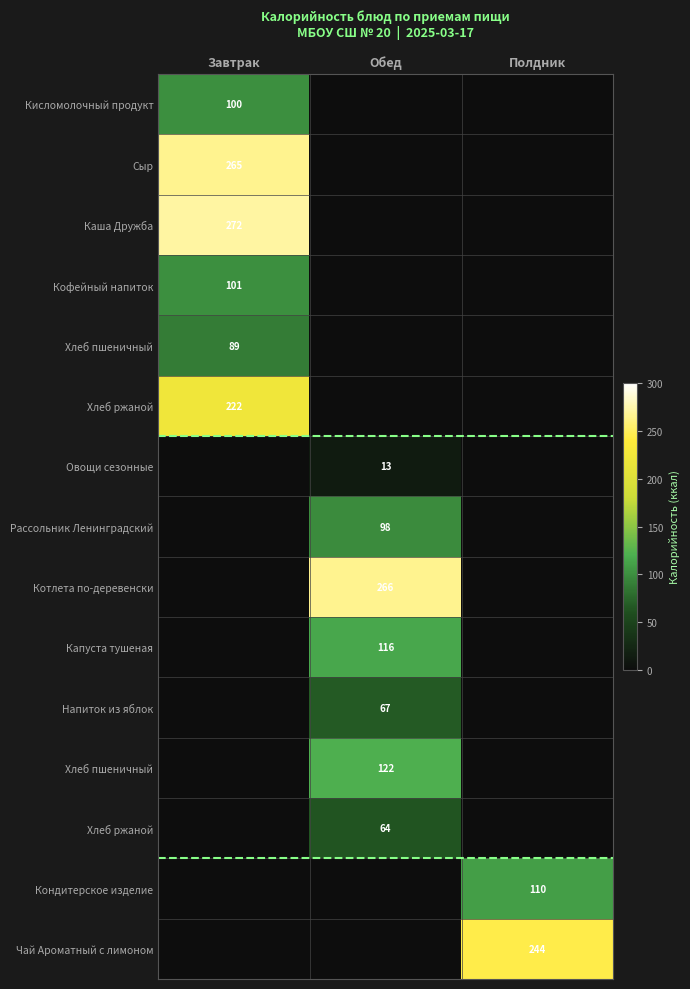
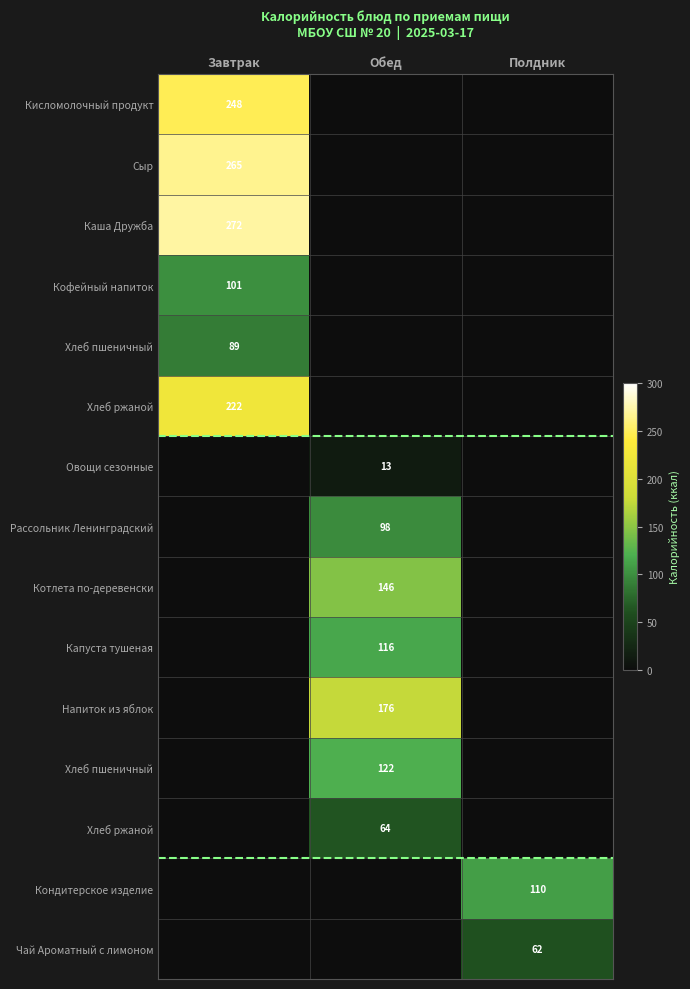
  {
    "Кисломолочный продукт": {
-     "Завтрак": 100
+     "Завтрак": 248
    },
    "Сыр": {
      "Завтрак": 265
    },
    "Каша Дружба": {
      "Завтрак": 272
    },
    "Кофейный напиток": {
      "Завтрак": 101
    },
    "Хлеб пшеничный": {
      "Завтрак": 89,
      "Обед": 122
    },
    "Хлеб ржаной": {
      "Завтрак": 222,
      "Обед": 64
    },
    "Овощи сезонные": {
      "Обед": 13
    },
    "Рассольник Ленинградский": {
      "Обед": 98
    },
    "Котлета по-деревенски": {
-     "Обед": 266
+     "Обед": 146
    },
    "Капуста тушеная": {
      "Обед": 116
    },
    "Напиток из яблок": {
-     "Обед": 67
+     "Обед": 176
    },
    "Кондитерское изделие": {
      "Полдник": 110
    },
    "Чай Ароматный с лимоном": {
-     "Полдник": 244
+     "Полдник": 62
    }
  }
